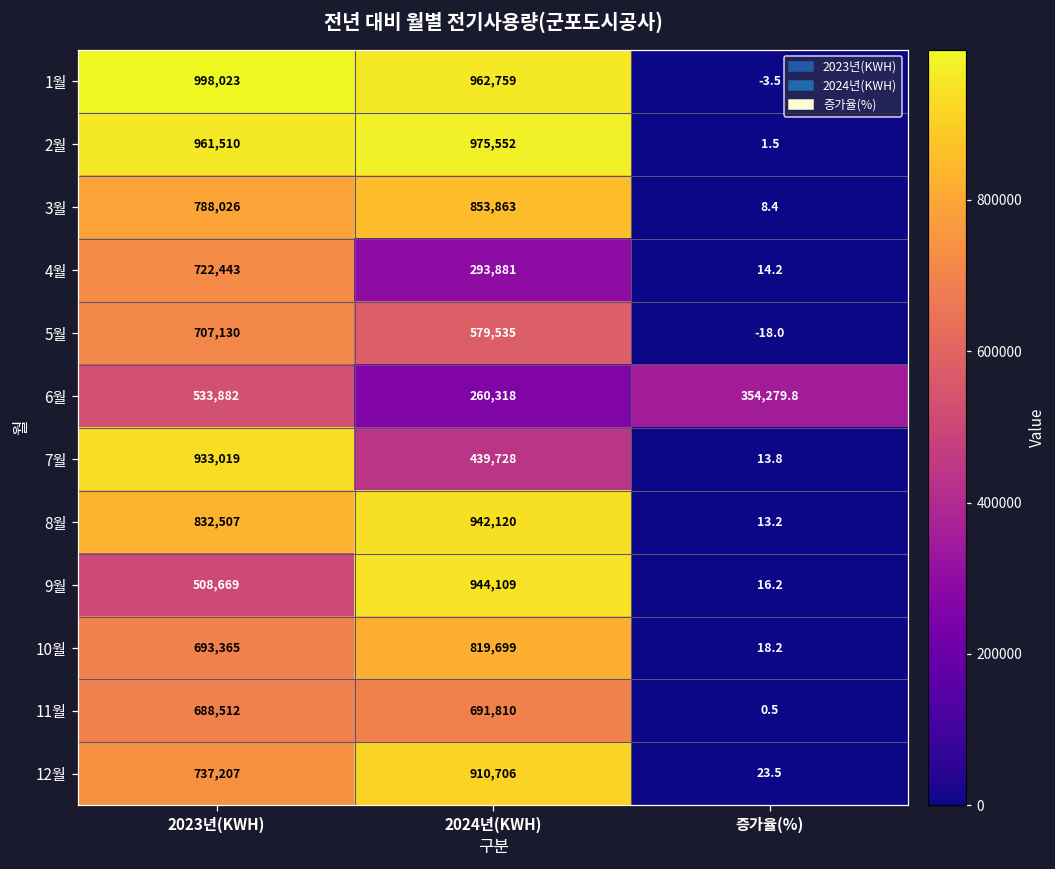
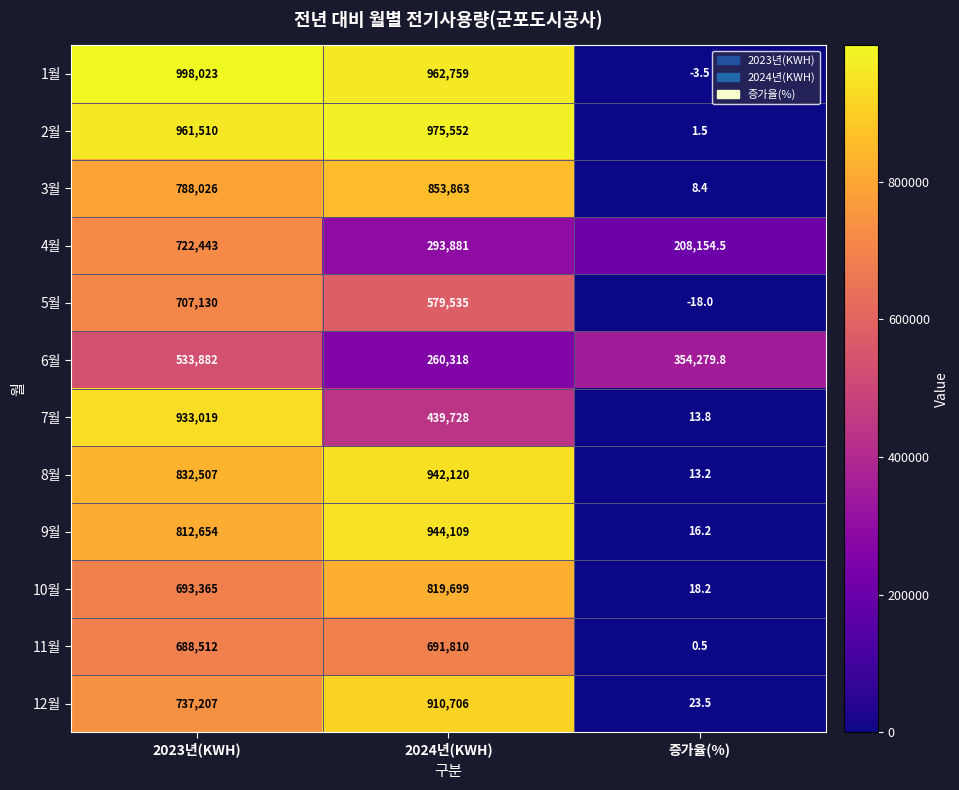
  {
    "1월": {
      "2023년(KWH)": "998,023",
      "2024년(KWH)": "962,759",
      "증가율(%)": "-3.5"
    },
    "2월": {
      "2023년(KWH)": "961,510",
      "2024년(KWH)": "975,552",
      "증가율(%)": "1.5"
    },
    "3월": {
      "2023년(KWH)": "788,026",
      "2024년(KWH)": "853,863",
      "증가율(%)": "8.4"
    },
    "4월": {
      "2023년(KWH)": "722,443",
      "2024년(KWH)": "293,881",
-     "증가율(%)": "14.2"
+     "증가율(%)": "208,154.5"
    },
    "5월": {
      "2023년(KWH)": "707,130",
      "2024년(KWH)": "579,535",
      "증가율(%)": "-18.0"
    },
    "6월": {
      "2023년(KWH)": "533,882",
      "2024년(KWH)": "260,318",
      "증가율(%)": "354,279.8"
    },
    "7월": {
      "2023년(KWH)": "933,019",
      "2024년(KWH)": "439,728",
      "증가율(%)": "13.8"
    },
    "8월": {
      "2023년(KWH)": "832,507",
      "2024년(KWH)": "942,120",
      "증가율(%)": "13.2"
    },
    "9월": {
-     "2023년(KWH)": "508,669",
+     "2023년(KWH)": "812,654",
      "2024년(KWH)": "944,109",
      "증가율(%)": "16.2"
    },
    "10월": {
      "2023년(KWH)": "693,365",
      "2024년(KWH)": "819,699",
      "증가율(%)": "18.2"
    },
    "11월": {
      "2023년(KWH)": "688,512",
      "2024년(KWH)": "691,810",
      "증가율(%)": "0.5"
    },
    "12월": {
      "2023년(KWH)": "737,207",
      "2024년(KWH)": "910,706",
      "증가율(%)": "23.5"
    }
  }
